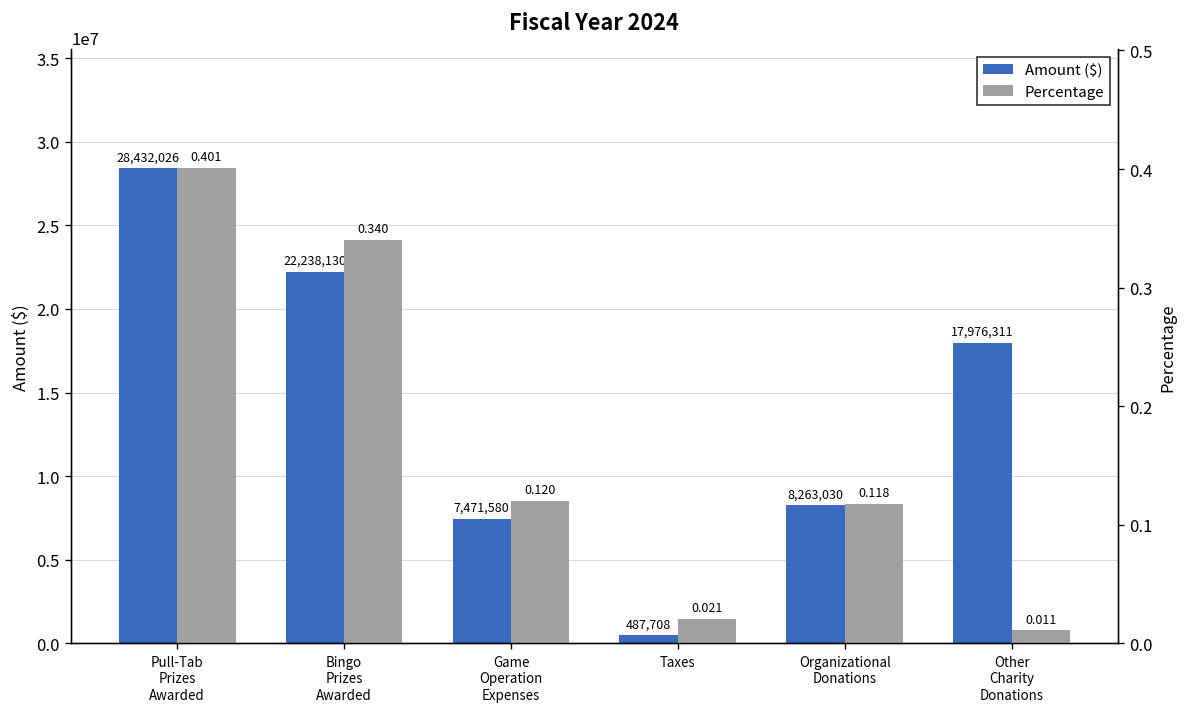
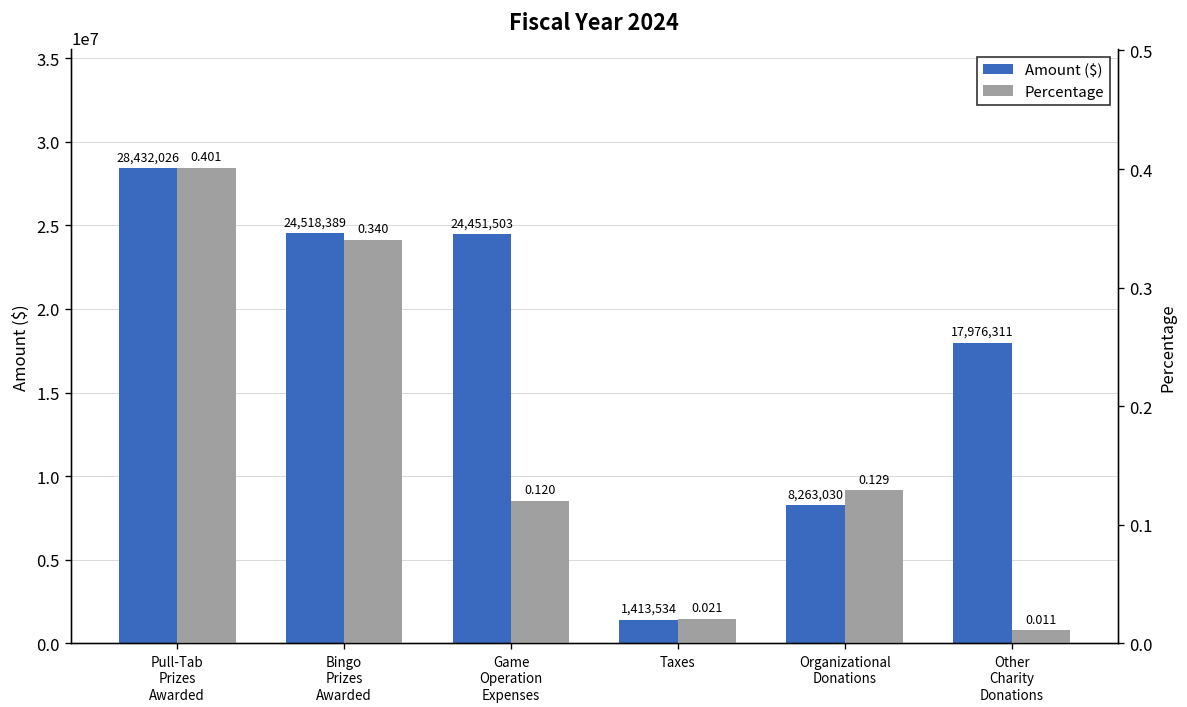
  {
    "Amount ($)": {
      "Pull-Tab Prizes Awarded": "28,432,026",
-     "Bingo Prizes Awarded": "22,238,130",
-     "Game Operation Expenses": "7,471,580",
-     "Taxes": "487,708",
+     "Bingo Prizes Awarded": "24,518,389",
+     "Game Operation Expenses": "24,451,503",
+     "Taxes": "1,413,534",
      "Organizational Donations": "8,263,030",
      "Other Charity Donations": "17,976,311"
    },
    "Percentage": {
      "Pull-Tab Prizes Awarded": "0.401",
      "Bingo Prizes Awarded": "0.340",
      "Game Operation Expenses": "0.120",
      "Taxes": "0.021",
-     "Organizational Donations": "0.118",
+     "Organizational Donations": "0.129",
      "Other Charity Donations": "0.011"
    }
  }
